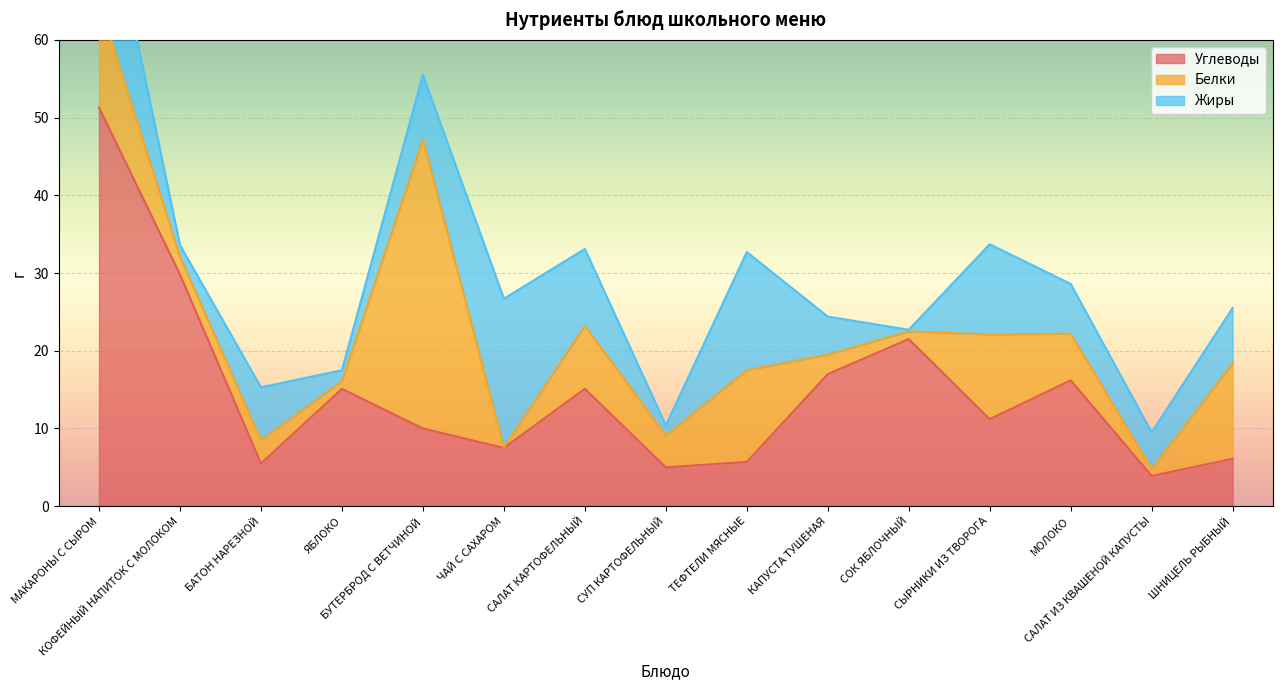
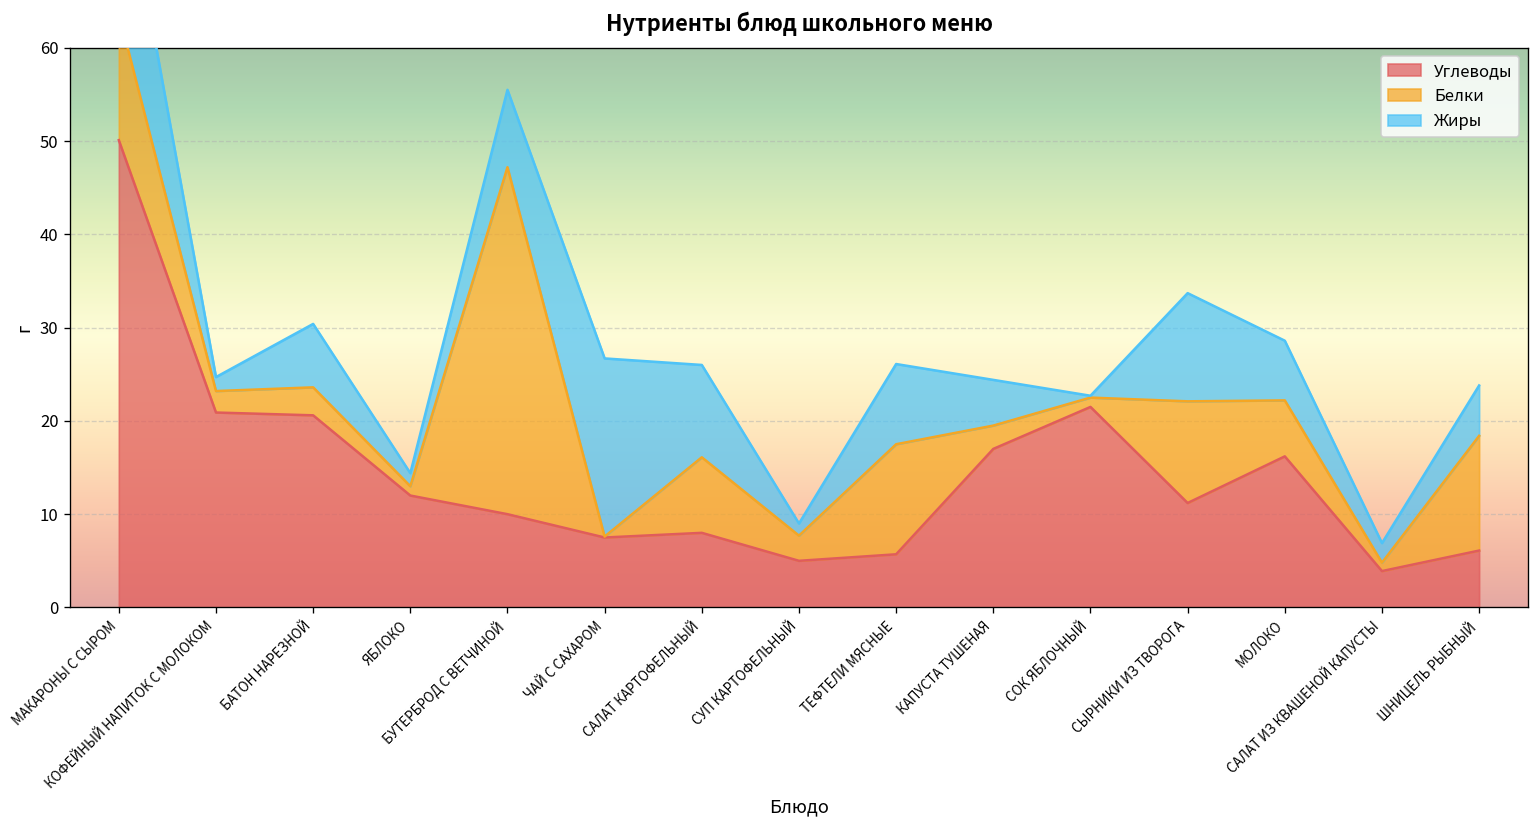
  {
    "Углеводы": {
-     "МАКАРОНЫ С СЫРОМ": 51,
-     "КОФЕЙНЫЙ НАПИТОК С МОЛОКОМ": 30,
-     "БАТОН НАРЕЗНОЙ": 6,
-     "ЯБЛОКО": 15,
+     "МАКАРОНЫ С СЫРОМ": 50,
+     "КОФЕЙНЫЙ НАПИТОК С МОЛОКОМ": 21,
+     "БАТОН НАРЕЗНОЙ": 21,
+     "ЯБЛОКО": 12,
      "БУТЕРБРОД С ВЕТЧИНОЙ": 10,
-     "САЛАТ КАРТОФЕЛЬНЫЙ": 15,
+     "САЛАТ КАРТОФЕЛЬНЫЙ": 8,
      "СУП КАРТОФЕЛЬНЫЙ": 5,
      "ТЕФТЕЛИ МЯСНЫЕ": 6,
      "КАПУСТА ТУШЕНАЯ": 17,
      "СОК ЯБЛОЧНЫЙ": 22,
      "СЫРНИКИ ИЗ ТВОРОГА": 11,
      "МОЛОКО": 16,
      "САЛАТ ИЗ КВАШЕНОЙ КАПУСТЫ": 4,
      "ШНИЦЕЛЬ РЫБНЫЙ": 6
    },
    "Белки": {
      "КОФЕЙНЫЙ НАПИТОК С МОЛОКОМ": 2,
      "БАТОН НАРЕЗНОЙ": 3,
      "ЯБЛОКО": 1,
      "БУТЕРБРОД С ВЕТЧИНОЙ": 37,
      "САЛАТ КАРТОФЕЛЬНЫЙ": 8,
-     "СУП КАРТОФЕЛЬНЫЙ": 4,
+     "СУП КАРТОФЕЛЬНЫЙ": 3,
      "ТЕФТЕЛИ МЯСНЫЕ": 12,
      "КАПУСТА ТУШЕНАЯ": 3,
      "СЫРНИКИ ИЗ ТВОРОГА": 11,
      "МОЛОКО": 6,
      "САЛАТ ИЗ КВАШЕНОЙ КАПУСТЫ": 1,
      "ШНИЦЕЛЬ РЫБНЫЙ": 12
    },
    "Жиры": {
      "КОФЕЙНЫЙ НАПИТОК С МОЛОКОМ": 2,
      "БАТОН НАРЕЗНОЙ": 7,
      "ЯБЛОКО": 1,
      "БУТЕРБРОД С ВЕТЧИНОЙ": 8,
      "ЧАЙ С САХАРОМ": 19,
      "САЛАТ КАРТОФЕЛЬНЫЙ": 10,
      "СУП КАРТОФЕЛЬНЫЙ": 1,
-     "ТЕФТЕЛИ МЯСНЫЕ": 15,
+     "ТЕФТЕЛИ МЯСНЫЕ": 9,
      "КАПУСТА ТУШЕНАЯ": 5,
      "СЫРНИКИ ИЗ ТВОРОГА": 12,
      "МОЛОКО": 6,
-     "САЛАТ ИЗ КВАШЕНОЙ КАПУСТЫ": 5,
-     "ШНИЦЕЛЬ РЫБНЫЙ": 7
+     "САЛАТ ИЗ КВАШЕНОЙ КАПУСТЫ": 2,
+     "ШНИЦЕЛЬ РЫБНЫЙ": 5
    }
  }
